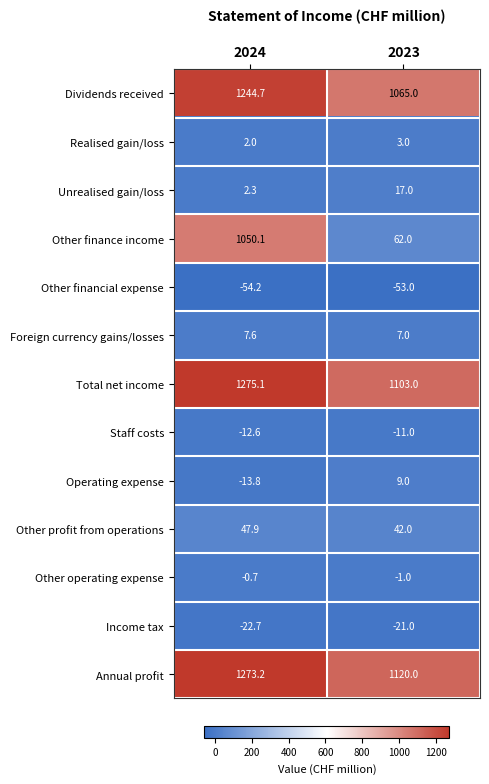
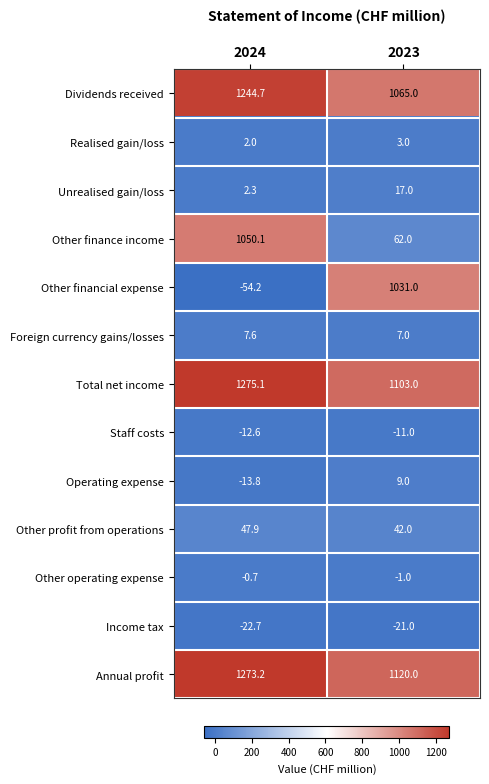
  {
    "Dividends received": {
      "2024": 1244.7,
      "2023": 1065.0
    },
    "Realised gain/loss": {
      "2024": 2.0,
      "2023": 3.0
    },
    "Unrealised gain/loss": {
      "2024": 2.3,
      "2023": 17.0
    },
    "Other finance income": {
      "2024": 1050.1,
      "2023": 62.0
    },
    "Other financial expense": {
      "2024": -54.2,
-     "2023": -53.0
+     "2023": 1031.0
    },
    "Foreign currency gains/losses": {
      "2024": 7.6,
      "2023": 7.0
    },
    "Total net income": {
      "2024": 1275.1,
      "2023": 1103.0
    },
    "Staff costs": {
      "2024": -12.6,
      "2023": -11.0
    },
    "Operating expense": {
      "2024": -13.8,
      "2023": 9.0
    },
    "Other profit from operations": {
      "2024": 47.9,
      "2023": 42.0
    },
    "Other operating expense": {
      "2024": -0.7,
      "2023": -1.0
    },
    "Income tax": {
      "2024": -22.7,
      "2023": -21.0
    },
    "Annual profit": {
      "2024": 1273.2,
      "2023": 1120.0
    }
  }
